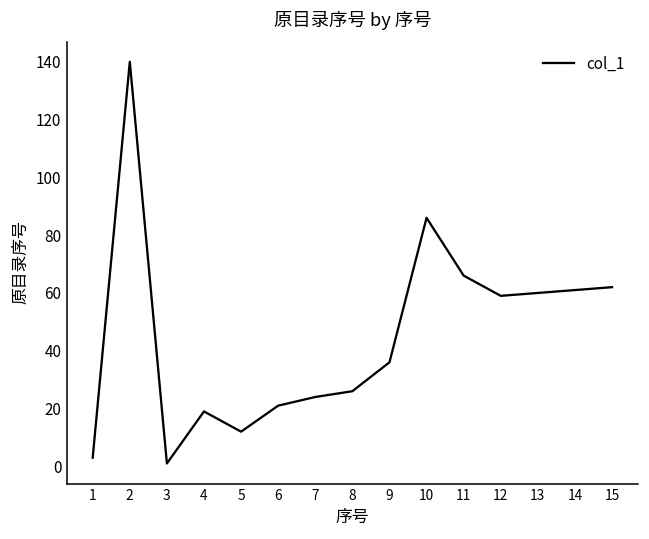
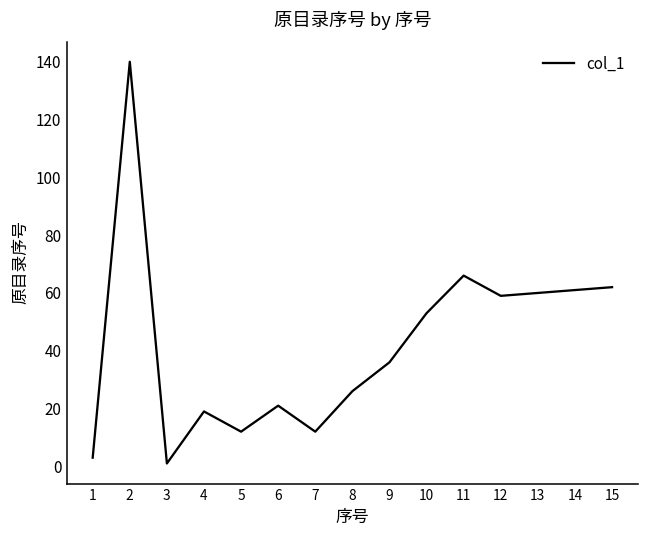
  {
    "1": 3,
    "2": 140,
    "3": 1,
    "4": 19,
    "5": 12,
    "6": 21,
-   "7": 24,
+   "7": 12,
    "8": 26,
    "9": 36,
-   "10": 86,
+   "10": 53,
    "11": 66,
    "12": 59,
    "13": 60,
    "14": 61,
    "15": 62
  }
